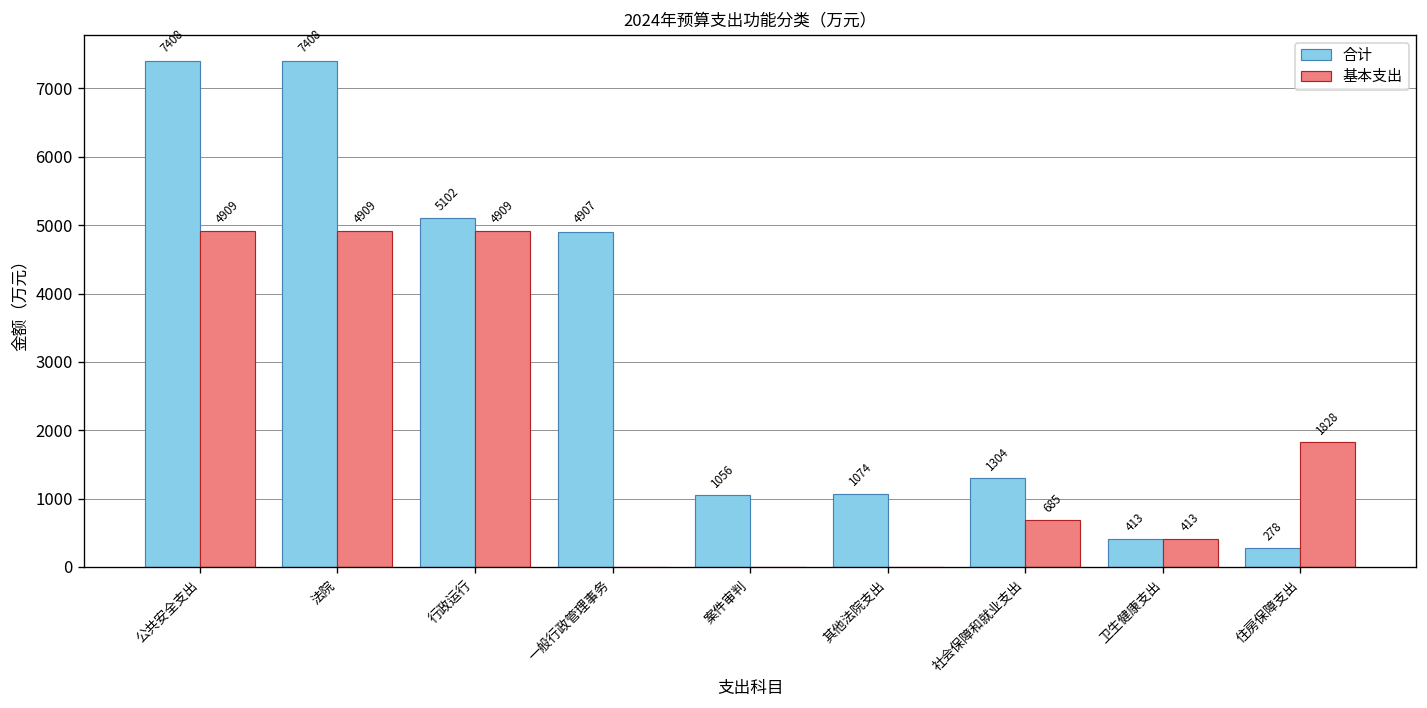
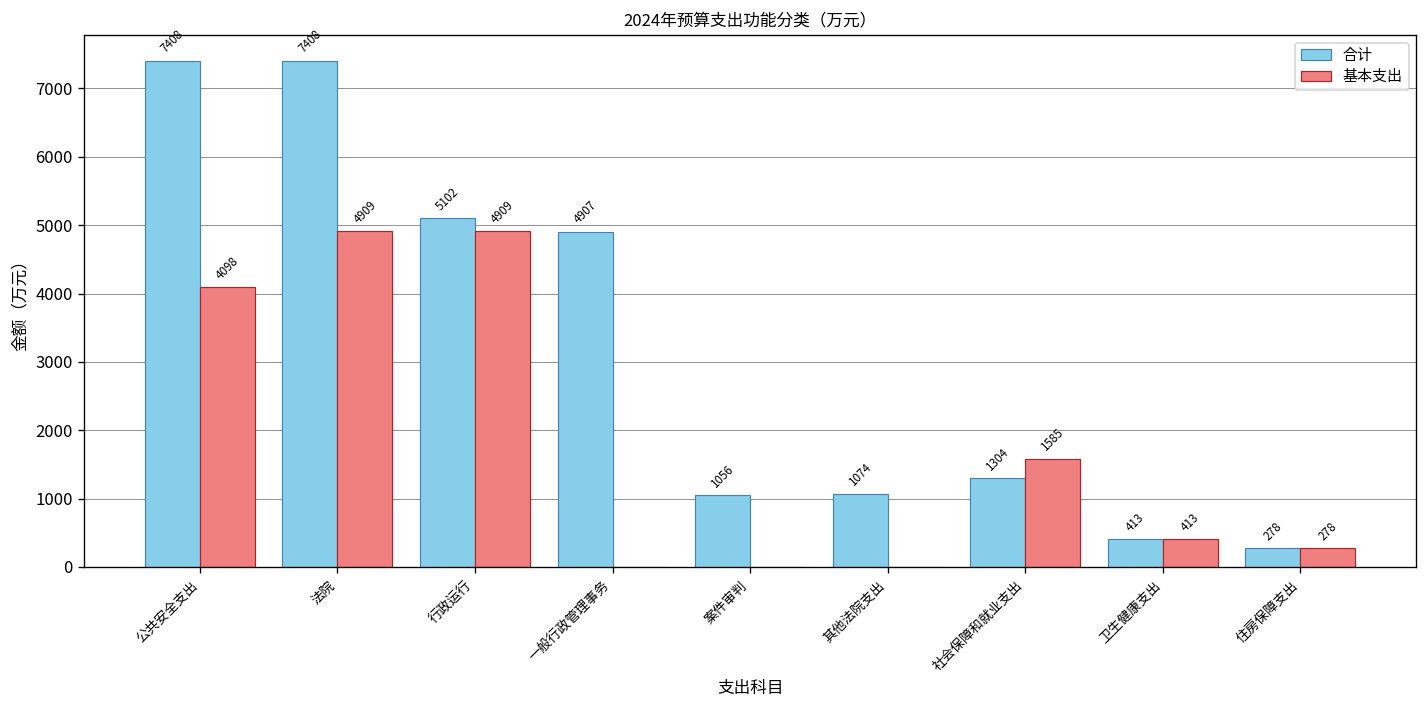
  {
    "合计": {
      "公共安全支出": 7408,
      "法院": 7408,
      "行政运行": 5102,
      "一般行政管理事务": 4907,
      "案件审判": 1056,
      "其他法院支出": 1074,
      "社会保障和就业支出": 1304,
      "卫生健康支出": 413,
      "住房保障支出": 278
    },
    "基本支出": {
-     "公共安全支出": 4909,
+     "公共安全支出": 4098,
      "法院": 4909,
      "行政运行": 4909,
-     "社会保障和就业支出": 685,
+     "社会保障和就业支出": 1585,
      "卫生健康支出": 413,
-     "住房保障支出": 1828
+     "住房保障支出": 278
    }
  }
